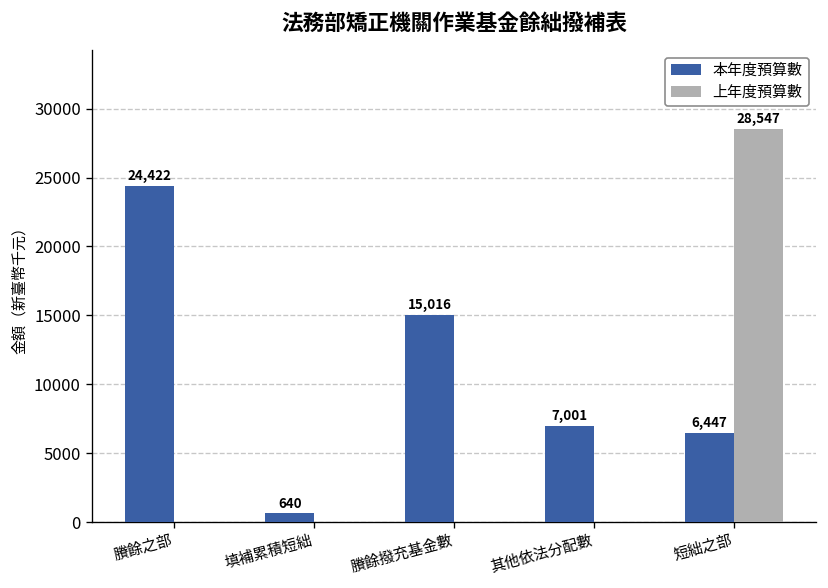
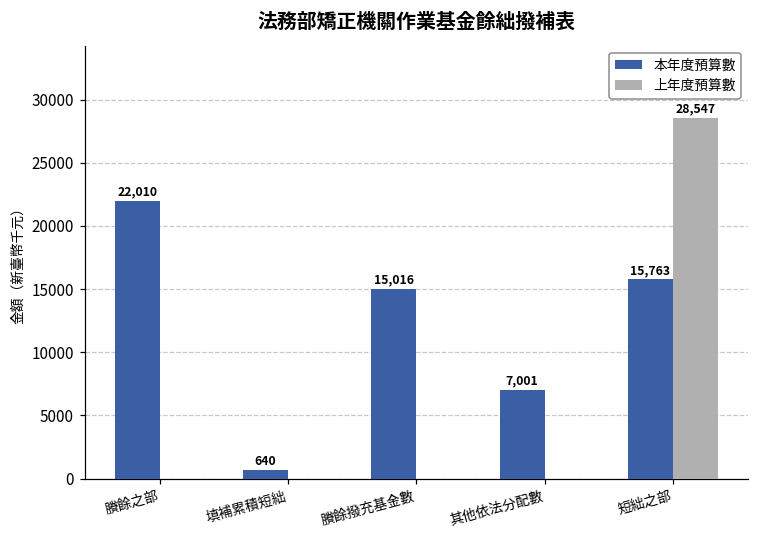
  {
    "本年度預算數": {
-     "賸餘之部": "24,422",
+     "賸餘之部": "22,010",
      "填補累積短絀": "640",
      "賸餘撥充基金數": "15,016",
      "其他依法分配數": "7,001",
-     "短絀之部": "6,447"
+     "短絀之部": "15,763"
    },
    "上年度預算數": {
      "短絀之部": "28,547"
    }
  }
